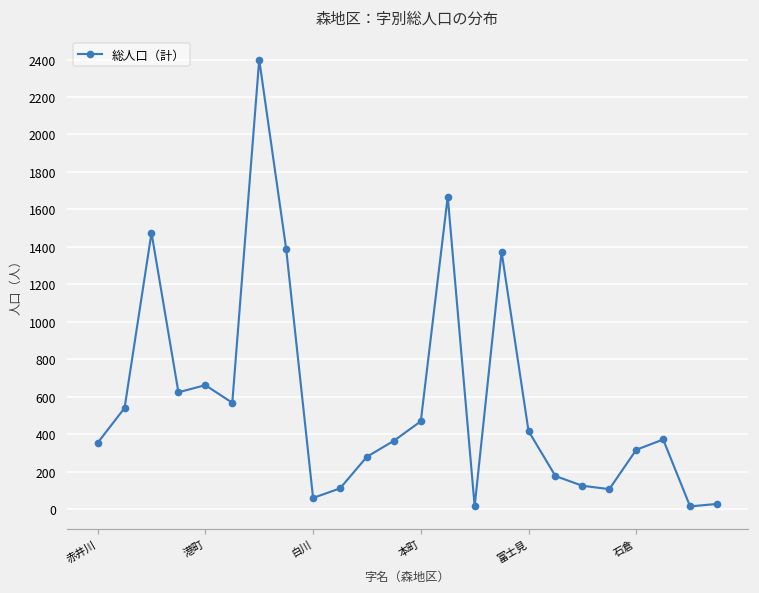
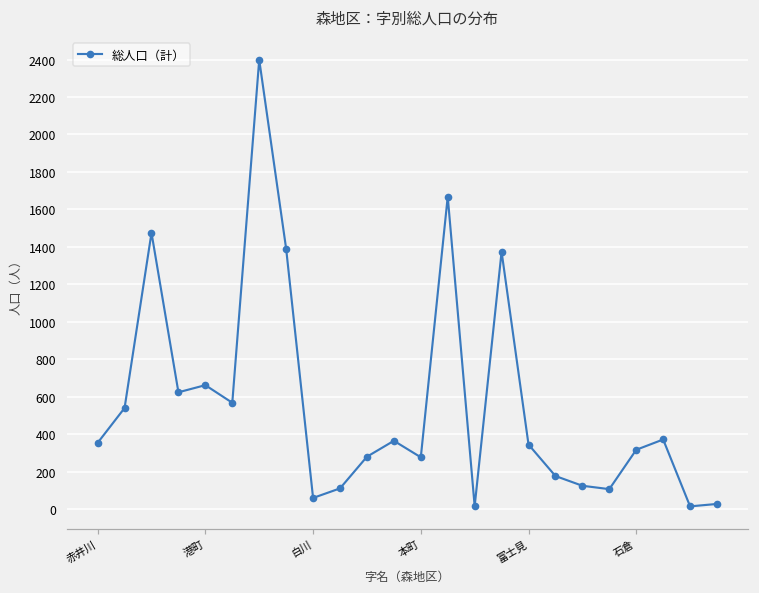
  {
    "赤井川": 350,
    "港町": 660,
    "白川": 60,
-   "本町": 470,
-   "富士見": 420,
+   "本町": 280,
+   "富士見": 350,
    "石倉": 320
  }
